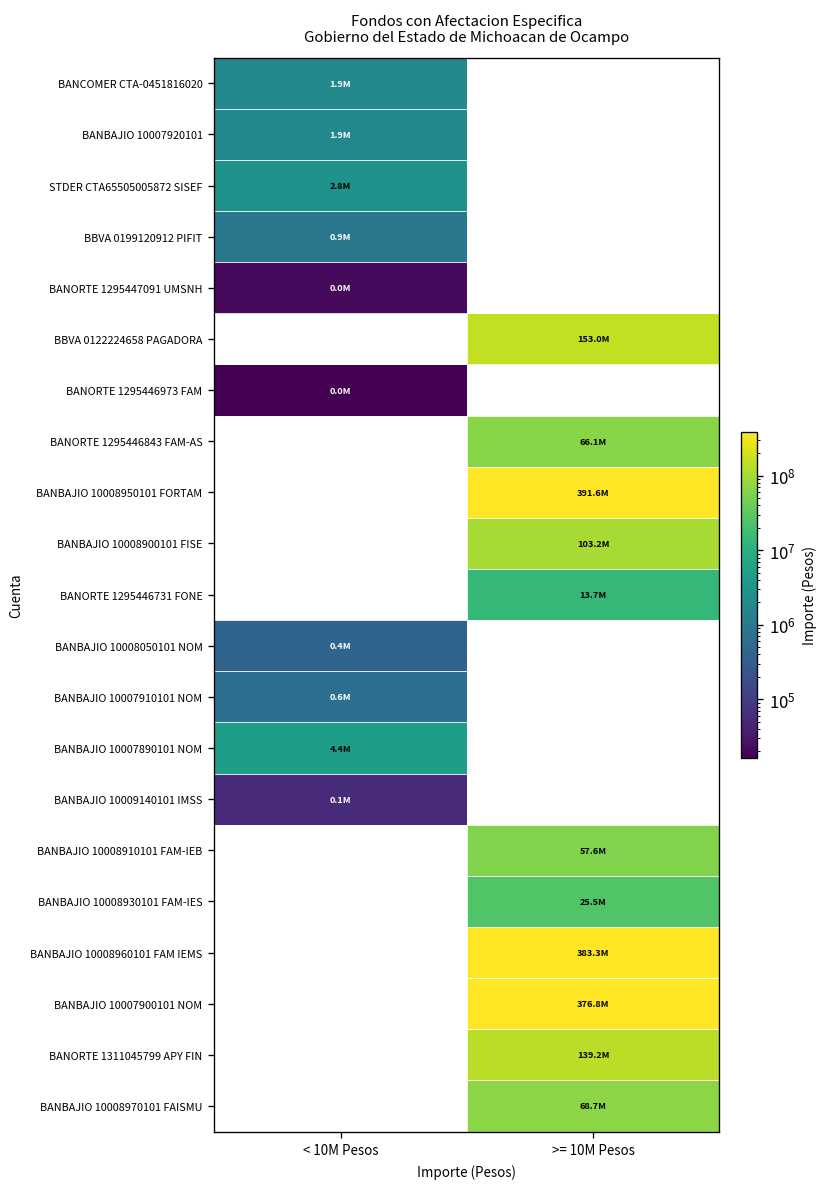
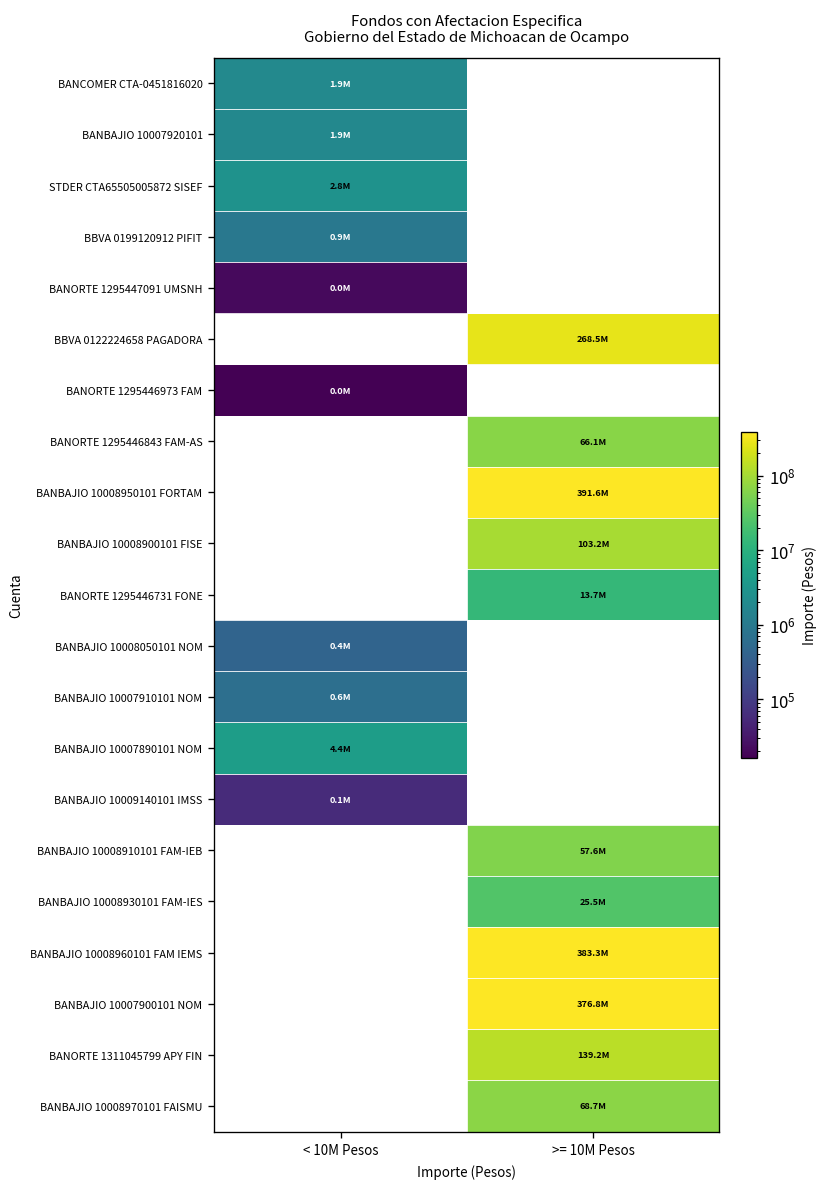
  {
    "BANCOMER CTA-0451816020": {
      "< 10M Pesos": "1.9M"
    },
    "BANBAJIO 10007920101": {
      "< 10M Pesos": "1.9M"
    },
    "STDER CTA65505005872 SISEF": {
      "< 10M Pesos": "2.8M"
    },
    "BBVA 0199120912 PIFIT": {
      "< 10M Pesos": "0.9M"
    },
    "BANORTE 1295447091 UMSNH": {
      "< 10M Pesos": "0.0M"
    },
    "BBVA 0122224658 PAGADORA": {
-     ">= 10M Pesos": "153.0M"
+     ">= 10M Pesos": "268.5M"
    },
    "BANORTE 1295446973 FAM": {
      "< 10M Pesos": "0.0M"
    },
    "BANORTE 1295446843 FAM-AS": {
      ">= 10M Pesos": "66.1M"
    },
    "BANBAJIO 10008950101 FORTAM": {
      ">= 10M Pesos": "391.6M"
    },
    "BANBAJIO 10008900101 FISE": {
      ">= 10M Pesos": "103.2M"
    },
    "BANORTE 1295446731 FONE": {
      ">= 10M Pesos": "13.7M"
    },
    "BANBAJIO 10008050101 NOM": {
      "< 10M Pesos": "0.4M"
    },
    "BANBAJIO 10007910101 NOM": {
      "< 10M Pesos": "0.6M"
    },
    "BANBAJIO 10007890101 NOM": {
      "< 10M Pesos": "4.4M"
    },
    "BANBAJIO 10009140101 IMSS": {
      "< 10M Pesos": "0.1M"
    },
    "BANBAJIO 10008910101 FAM-IEB": {
      ">= 10M Pesos": "57.6M"
    },
    "BANBAJIO 10008930101 FAM-IES": {
      ">= 10M Pesos": "25.5M"
    },
    "BANBAJIO 10008960101 FAM IEMS": {
      ">= 10M Pesos": "383.3M"
    },
    "BANBAJIO 10007900101 NOM": {
      ">= 10M Pesos": "376.8M"
    },
    "BANORTE 1311045799 APY FIN": {
      ">= 10M Pesos": "139.2M"
    },
    "BANBAJIO 10008970101 FAISMU": {
      ">= 10M Pesos": "68.7M"
    }
  }
